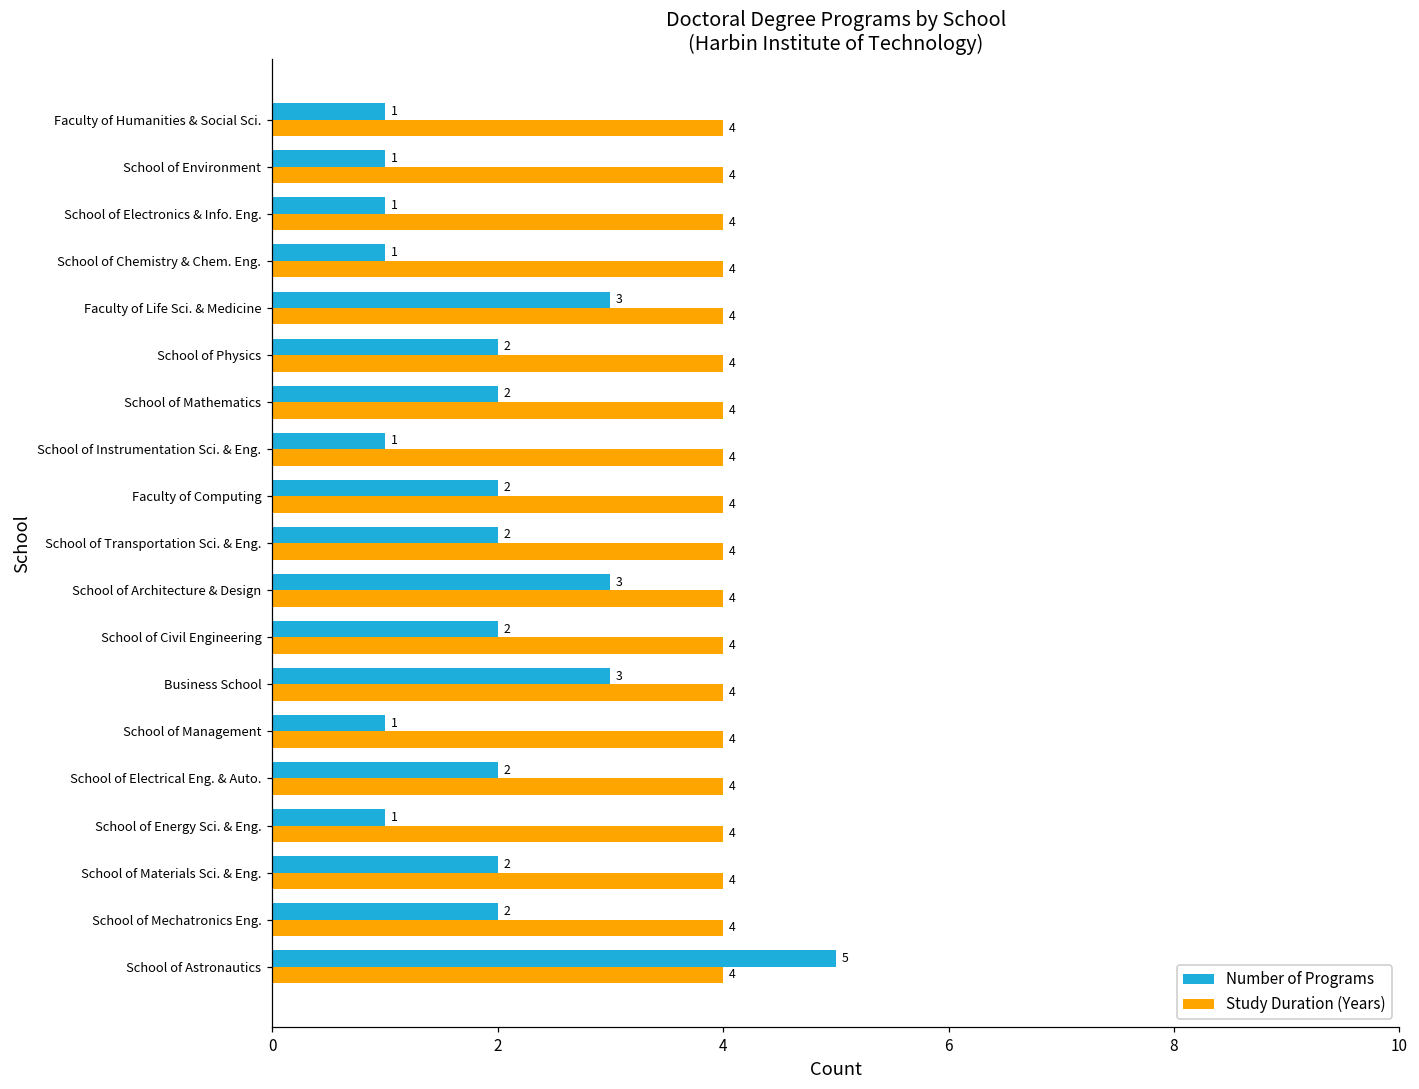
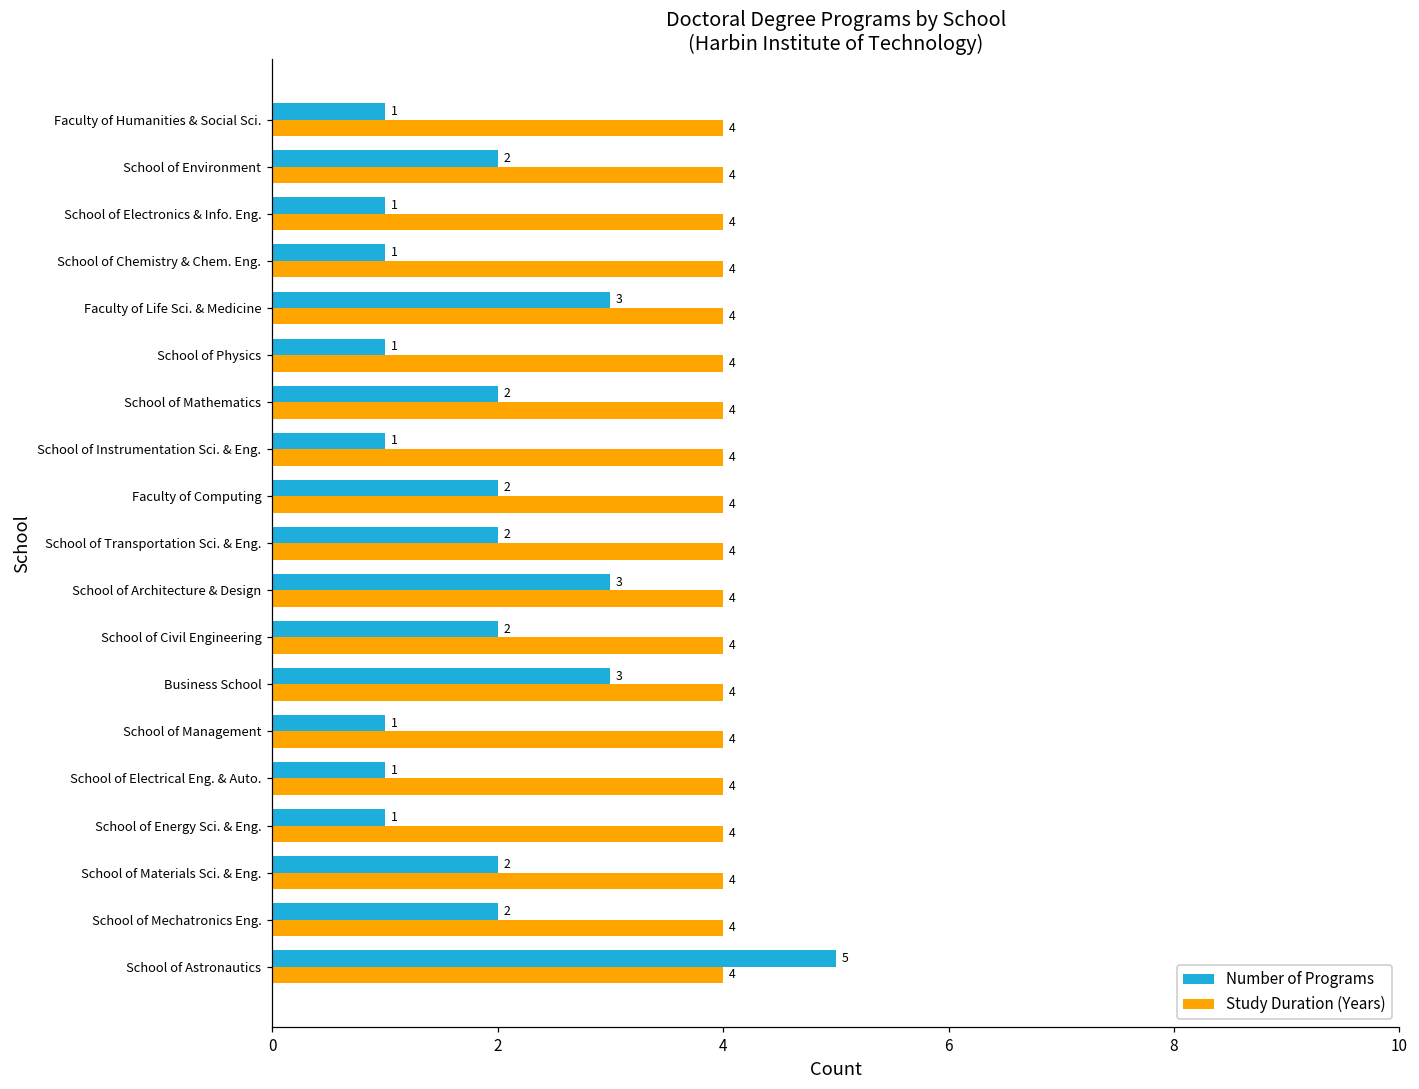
  {
    "Number of Programs": {
      "Faculty of Humanities & Social Sci.": 1,
-     "School of Environment": 1,
+     "School of Environment": 2,
      "School of Electronics & Info. Eng.": 1,
      "School of Chemistry & Chem. Eng.": 1,
      "Faculty of Life Sci. & Medicine": 3,
-     "School of Physics": 2,
+     "School of Physics": 1,
      "School of Mathematics": 2,
      "School of Instrumentation Sci. & Eng.": 1,
      "Faculty of Computing": 2,
      "School of Transportation Sci. & Eng.": 2,
      "School of Architecture & Design": 3,
      "School of Civil Engineering": 2,
      "Business School": 3,
      "School of Management": 1,
-     "School of Electrical Eng. & Auto.": 2,
+     "School of Electrical Eng. & Auto.": 1,
      "School of Energy Sci. & Eng.": 1,
      "School of Materials Sci. & Eng.": 2,
      "School of Mechatronics Eng.": 2,
      "School of Astronautics": 5
    },
    "Study Duration (Years)": {
      "Faculty of Humanities & Social Sci.": 4,
      "School of Environment": 4,
      "School of Electronics & Info. Eng.": 4,
      "School of Chemistry & Chem. Eng.": 4,
      "Faculty of Life Sci. & Medicine": 4,
      "School of Physics": 4,
      "School of Mathematics": 4,
      "School of Instrumentation Sci. & Eng.": 4,
      "Faculty of Computing": 4,
      "School of Transportation Sci. & Eng.": 4,
      "School of Architecture & Design": 4,
      "School of Civil Engineering": 4,
      "Business School": 4,
      "School of Management": 4,
      "School of Electrical Eng. & Auto.": 4,
      "School of Energy Sci. & Eng.": 4,
      "School of Materials Sci. & Eng.": 4,
      "School of Mechatronics Eng.": 4,
      "School of Astronautics": 4
    }
  }
